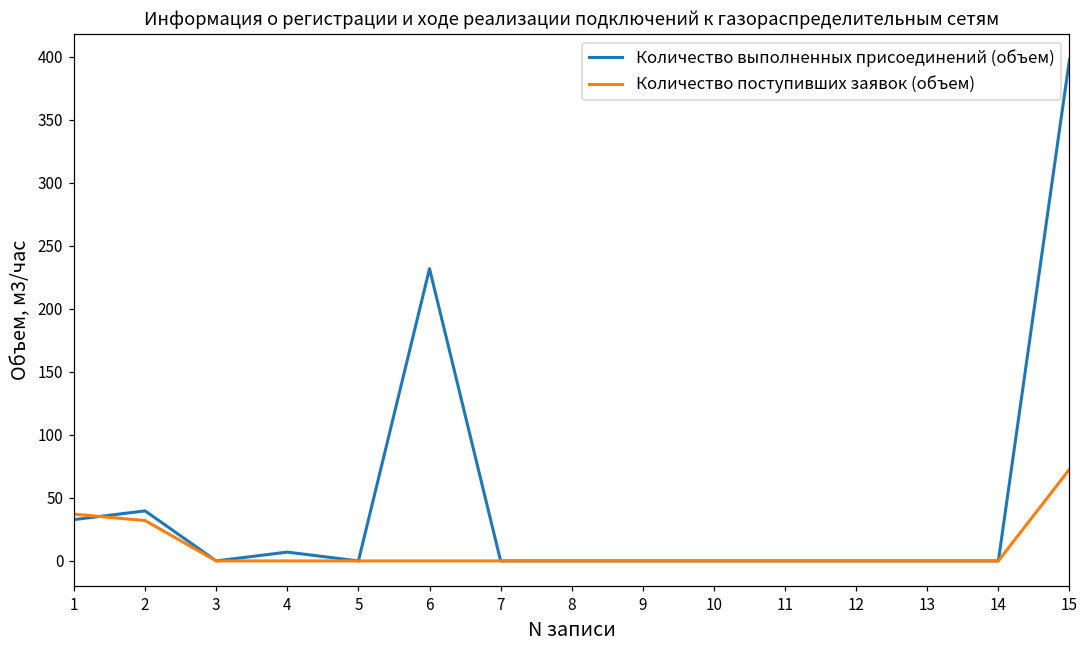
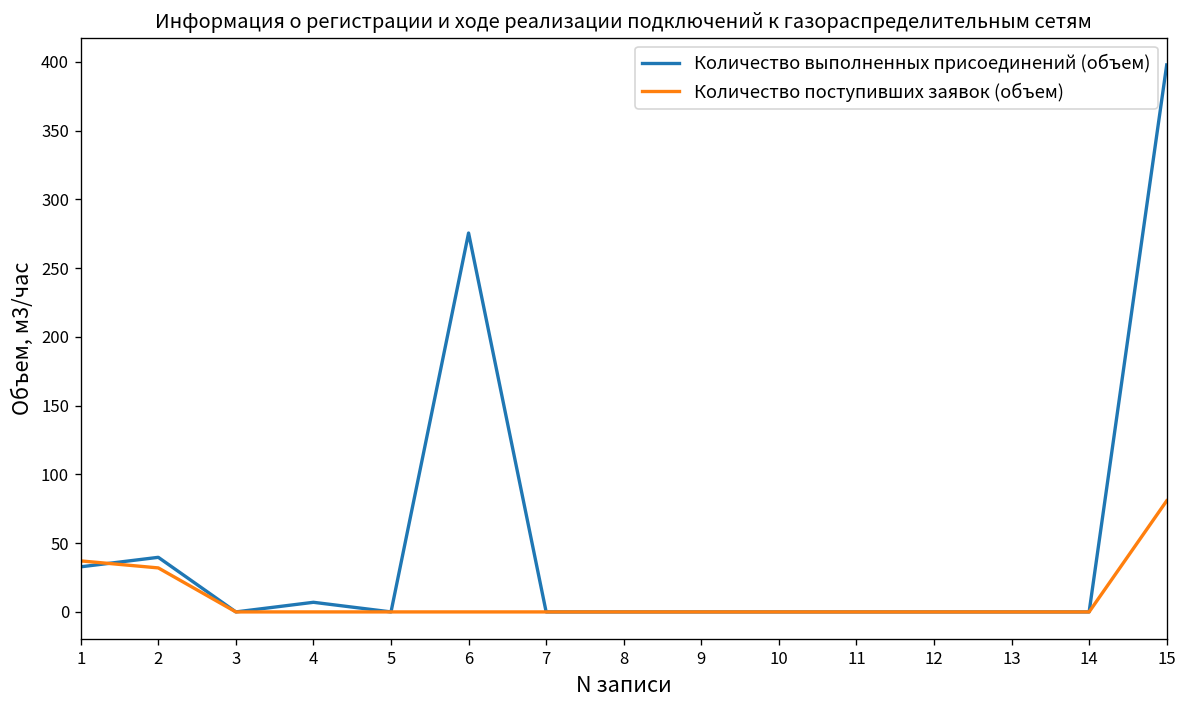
  {
    "Количество выполненных присоединений (объем)": {
      "1": 33,
      "2": 40,
      "4": 7,
-     "6": 232,
+     "6": 276,
      "15": 398
    },
    "Количество поступивших заявок (объем)": {
      "1": 37,
      "2": 32,
      "4": 0,
      "6": 0,
-     "15": 73
+     "15": 81
    }
  }
